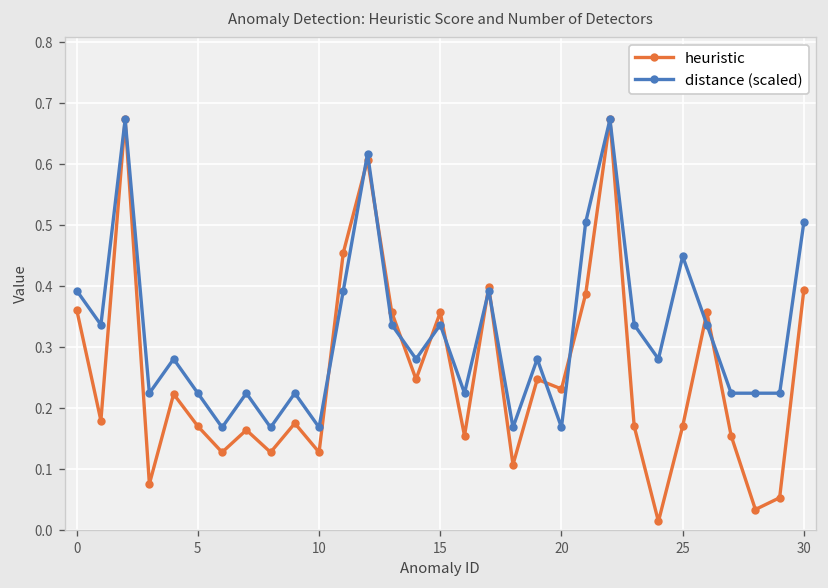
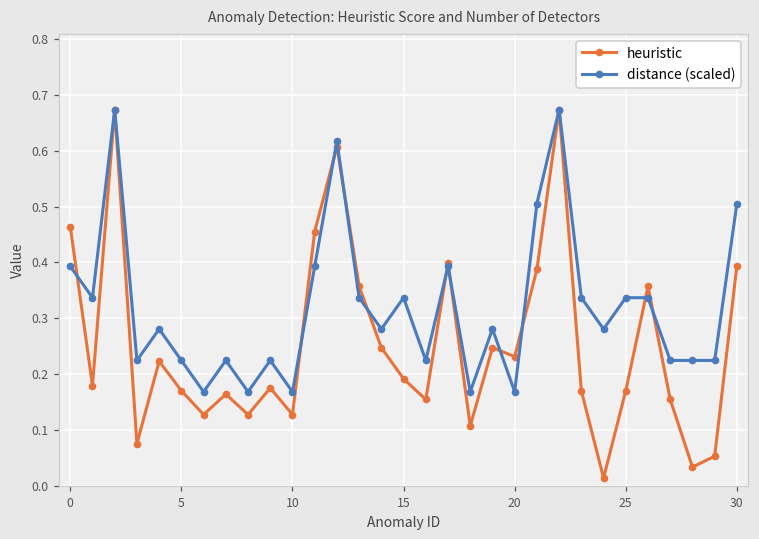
  {
    "heuristic": {
-     "0": 0.36,
+     "0": 0.46,
      "5": 0.17,
      "10": 0.13,
-     "15": 0.36,
+     "15": 0.19,
      "20": 0.23,
      "25": 0.17,
      "30": 0.39
    },
    "distance (scaled)": {
      "0": 0.39,
      "5": 0.22,
      "10": 0.17,
      "15": 0.34,
      "20": 0.17,
-     "25": 0.45,
+     "25": 0.34,
      "30": 0.51
    }
  }
